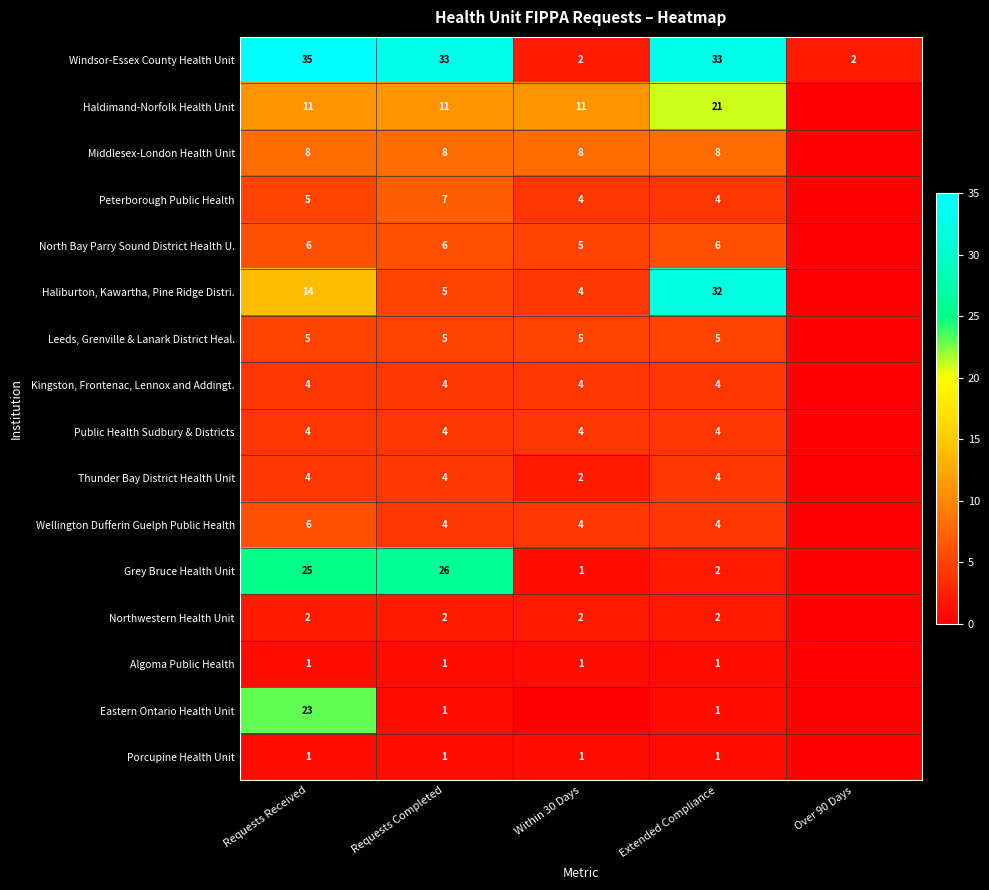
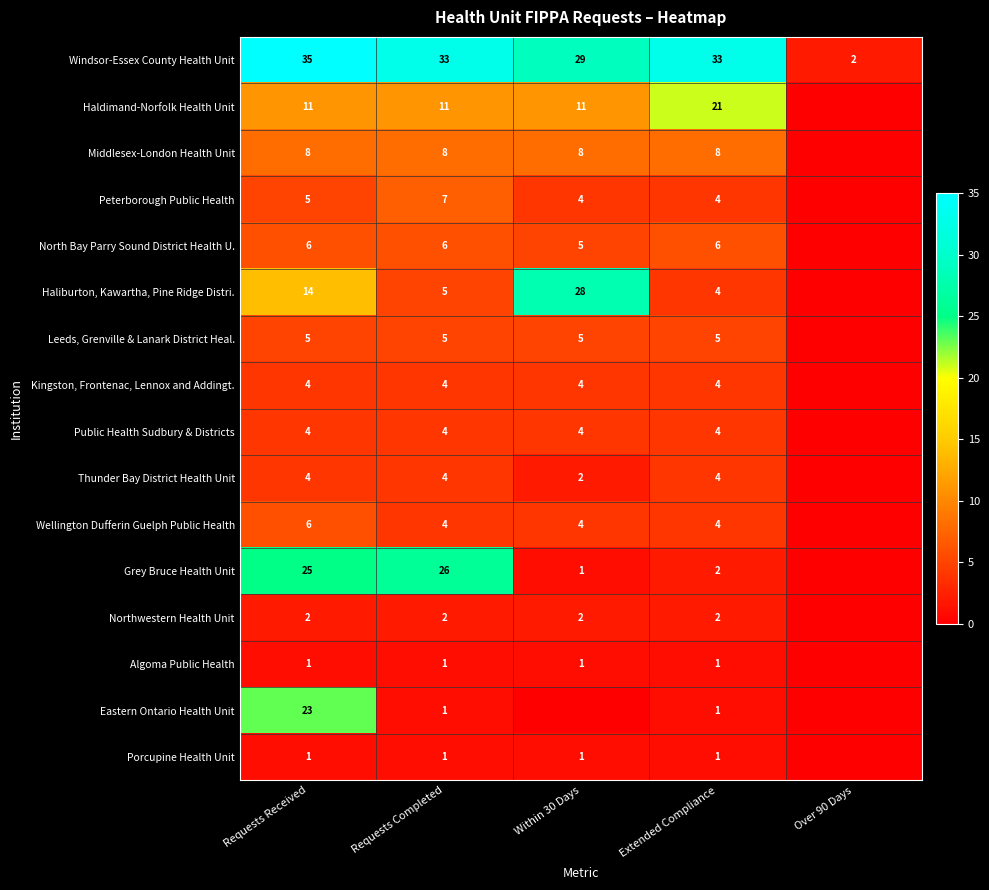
  {
    "Windsor-Essex County Health Unit": {
      "Requests Received": 35,
      "Requests Completed": 33,
-     "Within 30 Days": 2,
+     "Within 30 Days": 29,
      "Extended Compliance": 33,
      "Over 90 Days": 2
    },
    "Haldimand-Norfolk Health Unit": {
      "Requests Received": 11,
      "Requests Completed": 11,
      "Within 30 Days": 11,
      "Extended Compliance": 21
    },
    "Middlesex-London Health Unit": {
      "Requests Received": 8,
      "Requests Completed": 8,
      "Within 30 Days": 8,
      "Extended Compliance": 8
    },
    "Peterborough Public Health": {
      "Requests Received": 5,
      "Requests Completed": 7,
      "Within 30 Days": 4,
      "Extended Compliance": 4
    },
    "North Bay Parry Sound District Health U.": {
      "Requests Received": 6,
      "Requests Completed": 6,
      "Within 30 Days": 5,
      "Extended Compliance": 6
    },
    "Haliburton, Kawartha, Pine Ridge Distri.": {
      "Requests Received": 14,
      "Requests Completed": 5,
-     "Within 30 Days": 4,
-     "Extended Compliance": 32
+     "Within 30 Days": 28,
+     "Extended Compliance": 4
    },
    "Leeds, Grenville & Lanark District Heal.": {
      "Requests Received": 5,
      "Requests Completed": 5,
      "Within 30 Days": 5,
      "Extended Compliance": 5
    },
    "Kingston, Frontenac, Lennox and Addingt.": {
      "Requests Received": 4,
      "Requests Completed": 4,
      "Within 30 Days": 4,
      "Extended Compliance": 4
    },
    "Public Health Sudbury & Districts": {
      "Requests Received": 4,
      "Requests Completed": 4,
      "Within 30 Days": 4,
      "Extended Compliance": 4
    },
    "Thunder Bay District Health Unit": {
      "Requests Received": 4,
      "Requests Completed": 4,
      "Within 30 Days": 2,
      "Extended Compliance": 4
    },
    "Wellington Dufferin Guelph Public Health": {
      "Requests Received": 6,
      "Requests Completed": 4,
      "Within 30 Days": 4,
      "Extended Compliance": 4
    },
    "Grey Bruce Health Unit": {
      "Requests Received": 25,
      "Requests Completed": 26,
      "Within 30 Days": 1,
      "Extended Compliance": 2
    },
    "Northwestern Health Unit": {
      "Requests Received": 2,
      "Requests Completed": 2,
      "Within 30 Days": 2,
      "Extended Compliance": 2
    },
    "Algoma Public Health": {
      "Requests Received": 1,
      "Requests Completed": 1,
      "Within 30 Days": 1,
      "Extended Compliance": 1
    },
    "Eastern Ontario Health Unit": {
      "Requests Received": 23,
      "Requests Completed": 1,
      "Extended Compliance": 1
    },
    "Porcupine Health Unit": {
      "Requests Received": 1,
      "Requests Completed": 1,
      "Within 30 Days": 1,
      "Extended Compliance": 1
    }
  }
